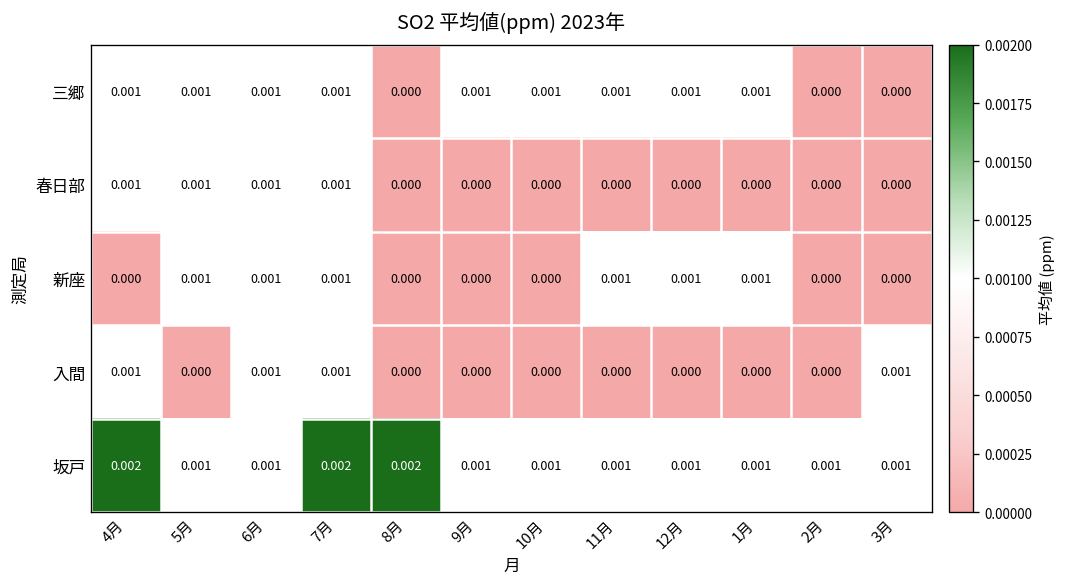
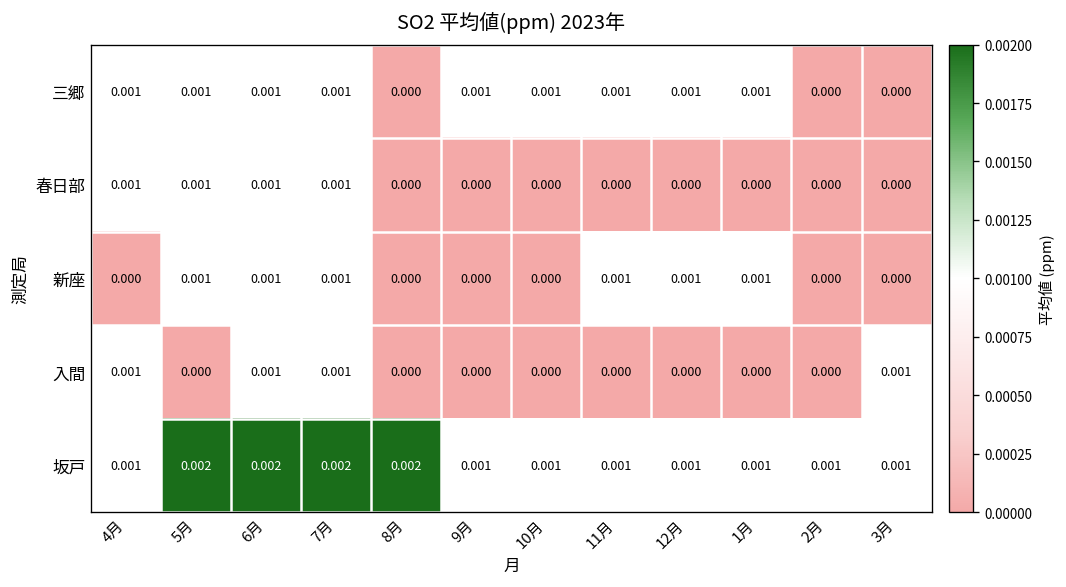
  {
    "三郷": {
      "4月": 0.001,
      "5月": 0.001,
      "6月": 0.001,
      "7月": 0.001,
      "8月": 0.000,
      "9月": 0.001,
      "10月": 0.001,
      "11月": 0.001,
      "12月": 0.001,
      "1月": 0.001,
      "2月": 0.000,
      "3月": 0.000
    },
    "春日部": {
      "4月": 0.001,
      "5月": 0.001,
      "6月": 0.001,
      "7月": 0.001,
      "8月": 0.000,
      "9月": 0.000,
      "10月": 0.000,
      "11月": 0.000,
      "12月": 0.000,
      "1月": 0.000,
      "2月": 0.000,
      "3月": 0.000
    },
    "新座": {
      "4月": 0.000,
      "5月": 0.001,
      "6月": 0.001,
      "7月": 0.001,
      "8月": 0.000,
      "9月": 0.000,
      "10月": 0.000,
      "11月": 0.001,
      "12月": 0.001,
      "1月": 0.001,
      "2月": 0.000,
      "3月": 0.000
    },
    "入間": {
      "4月": 0.001,
      "5月": 0.000,
      "6月": 0.001,
      "7月": 0.001,
      "8月": 0.000,
      "9月": 0.000,
      "10月": 0.000,
      "11月": 0.000,
      "12月": 0.000,
      "1月": 0.000,
      "2月": 0.000,
      "3月": 0.001
    },
    "坂戸": {
-     "4月": 0.002,
-     "5月": 0.001,
-     "6月": 0.001,
+     "4月": 0.001,
+     "5月": 0.002,
+     "6月": 0.002,
      "7月": 0.002,
      "8月": 0.002,
      "9月": 0.001,
      "10月": 0.001,
      "11月": 0.001,
      "12月": 0.001,
      "1月": 0.001,
      "2月": 0.001,
      "3月": 0.001
    }
  }
